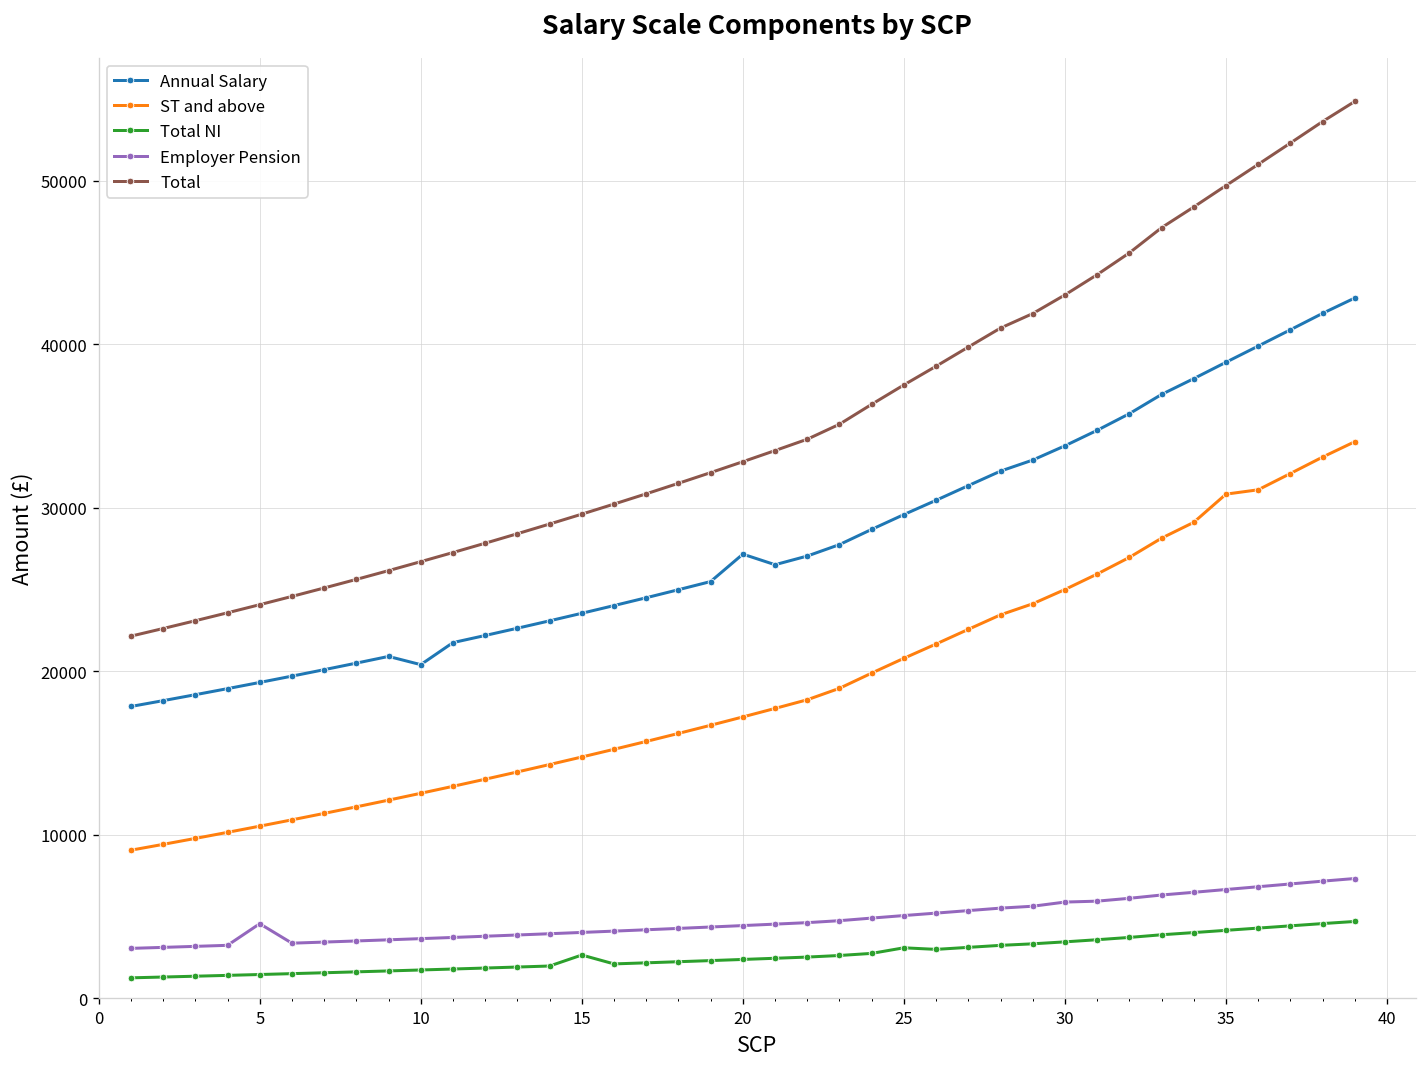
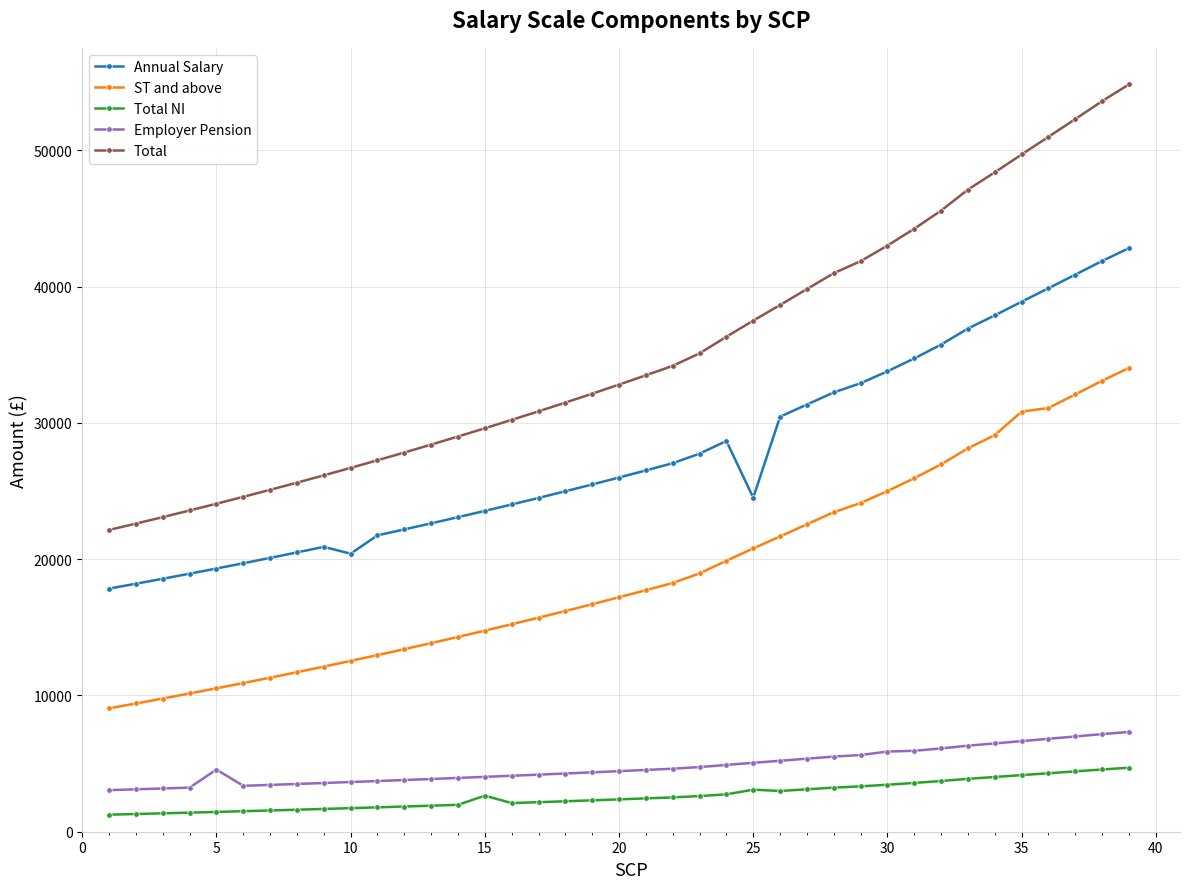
  {
    "Annual Salary": {
      "5": 19300,
      "10": 20400,
      "15": 23500,
-     "20": 27200,
-     "25": 29600,
+     "20": 26000,
+     "25": 24500,
      "30": 33800,
      "35": 38900
    },
    "ST and above": {
      "5": 10500,
      "10": 12500,
      "15": 14800,
      "20": 17200,
      "25": 20800,
      "30": 25000,
      "35": 30800
    },
    "Total NI": {
      "5": 1500,
      "10": 1700,
      "15": 2600,
      "20": 2400,
      "25": 3100,
      "30": 3400,
      "35": 4200
    },
    "Employer Pension": {
      "5": 4600,
      "10": 3600,
      "15": 4000,
      "20": 4400,
      "25": 5100,
      "30": 5900,
      "35": 6700
    },
    "Total": {
      "5": 24100,
      "10": 26700,
      "15": 29600,
      "20": 32800,
      "25": 37500,
      "30": 43000,
      "35": 49700
    }
  }
